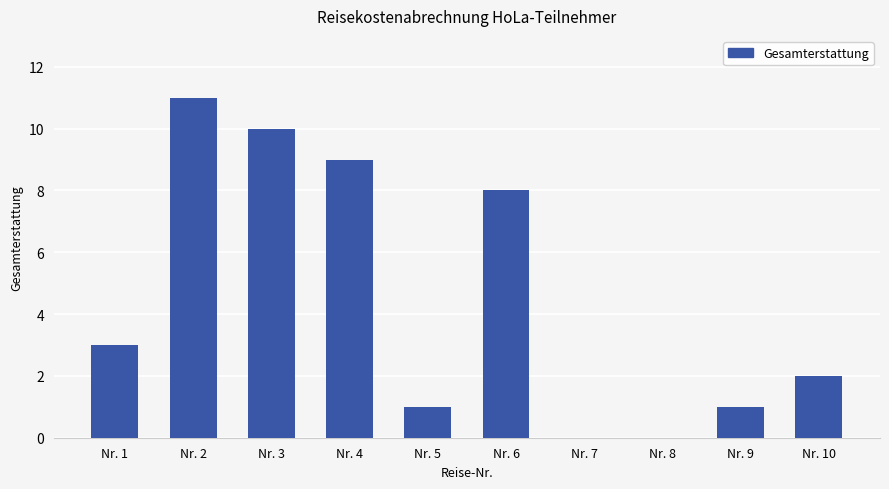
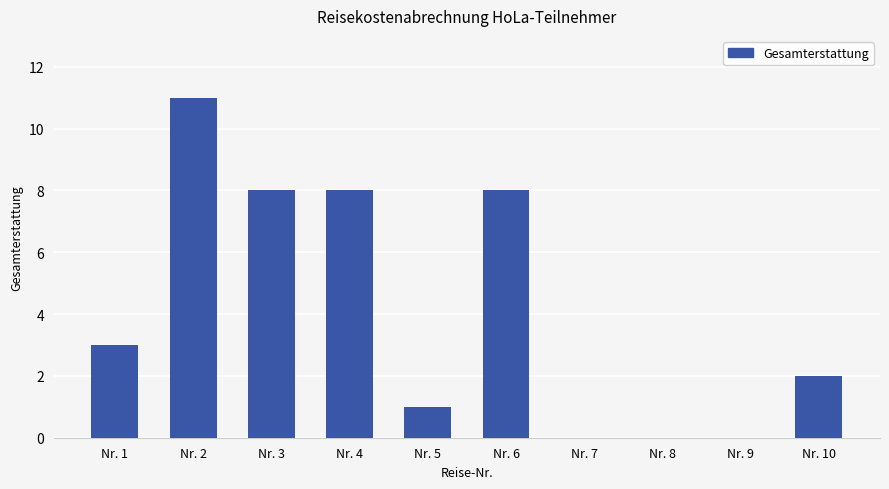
  {
    "Nr. 1": 3,
    "Nr. 2": 11,
-   "Nr. 3": 10,
-   "Nr. 4": 9,
+   "Nr. 3": 8,
+   "Nr. 4": 8,
    "Nr. 5": 1,
    "Nr. 6": 8,
    "Nr. 7": 0,
    "Nr. 8": 0,
-   "Nr. 9": 1,
+   "Nr. 9": 0,
    "Nr. 10": 2
  }
